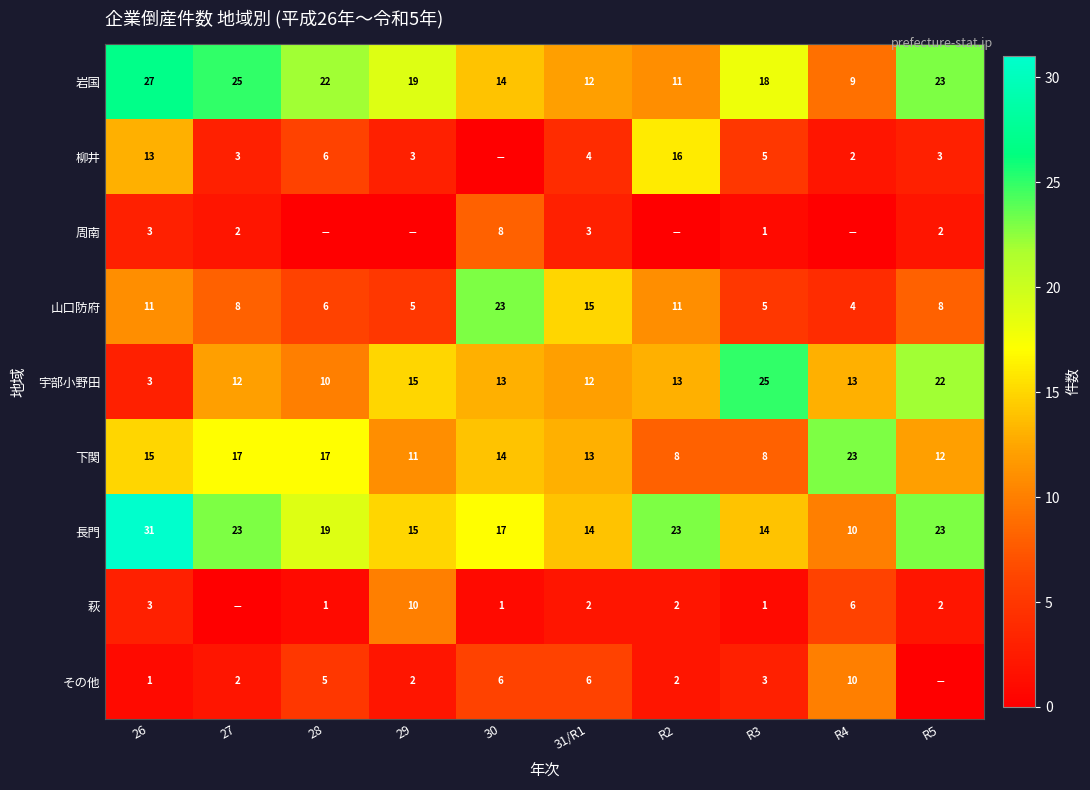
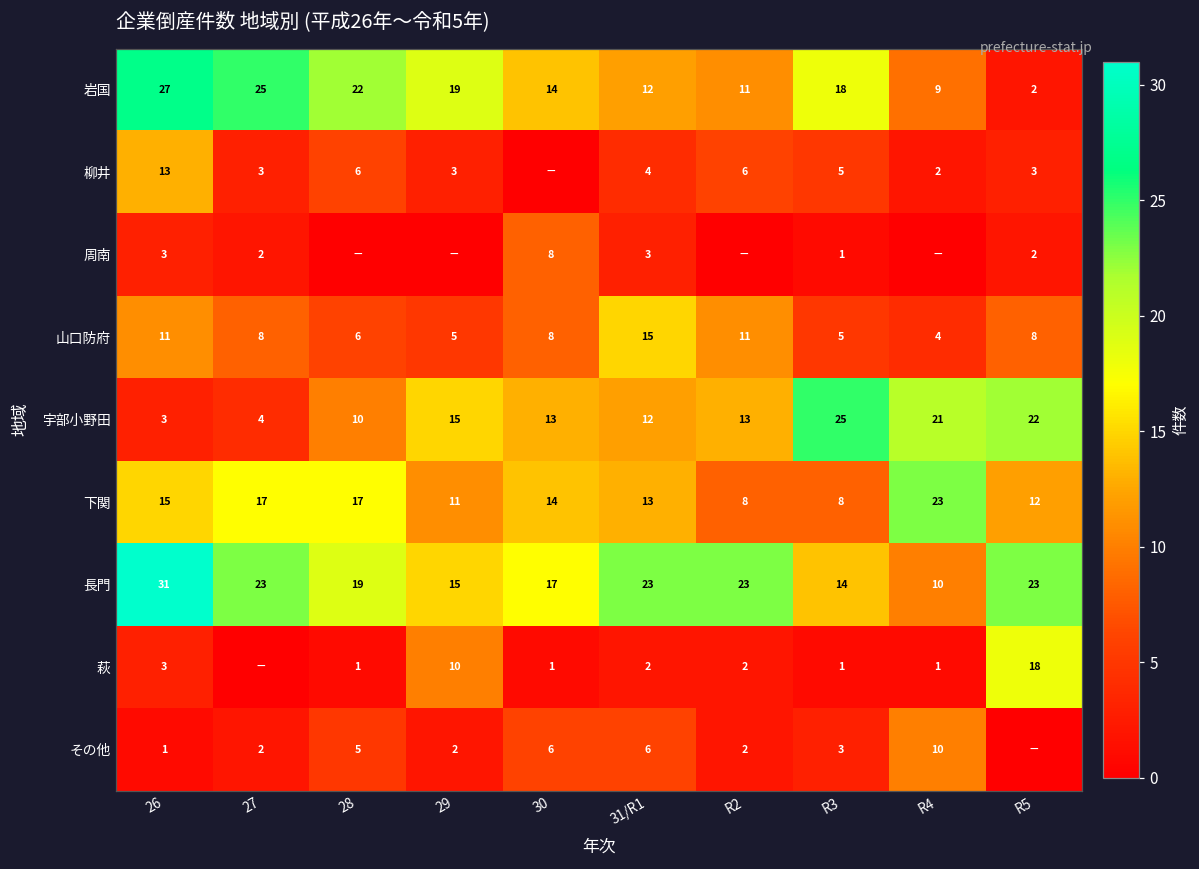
  {
    "岩国": {
      "26": 27,
      "27": 25,
      "28": 22,
      "29": 19,
      "30": 14,
      "31/R1": 12,
      "R2": 11,
      "R3": 18,
      "R4": 9,
-     "R5": 23
+     "R5": 2
    },
    "柳井": {
      "26": 13,
      "27": 3,
      "28": 6,
      "29": 3,
      "31/R1": 4,
-     "R2": 16,
+     "R2": 6,
      "R3": 5,
      "R4": 2,
      "R5": 3
    },
    "周南": {
      "26": 3,
      "27": 2,
      "30": 8,
      "31/R1": 3,
      "R3": 1,
      "R5": 2
    },
    "山口防府": {
      "26": 11,
      "27": 8,
      "28": 6,
      "29": 5,
-     "30": 23,
+     "30": 8,
      "31/R1": 15,
      "R2": 11,
      "R3": 5,
      "R4": 4,
      "R5": 8
    },
    "宇部小野田": {
      "26": 3,
-     "27": 12,
+     "27": 4,
      "28": 10,
      "29": 15,
      "30": 13,
      "31/R1": 12,
      "R2": 13,
      "R3": 25,
-     "R4": 13,
+     "R4": 21,
      "R5": 22
    },
    "下関": {
      "26": 15,
      "27": 17,
      "28": 17,
      "29": 11,
      "30": 14,
      "31/R1": 13,
      "R2": 8,
      "R3": 8,
      "R4": 23,
      "R5": 12
    },
    "長門": {
      "26": 31,
      "27": 23,
      "28": 19,
      "29": 15,
      "30": 17,
-     "31/R1": 14,
+     "31/R1": 23,
      "R2": 23,
      "R3": 14,
      "R4": 10,
      "R5": 23
    },
    "萩": {
      "26": 3,
      "28": 1,
      "29": 10,
      "30": 1,
      "31/R1": 2,
      "R2": 2,
      "R3": 1,
-     "R4": 6,
-     "R5": 2
+     "R4": 1,
+     "R5": 18
    },
    "その他": {
      "26": 1,
      "27": 2,
      "28": 5,
      "29": 2,
      "30": 6,
      "31/R1": 6,
      "R2": 2,
      "R3": 3,
      "R4": 10
    }
  }
